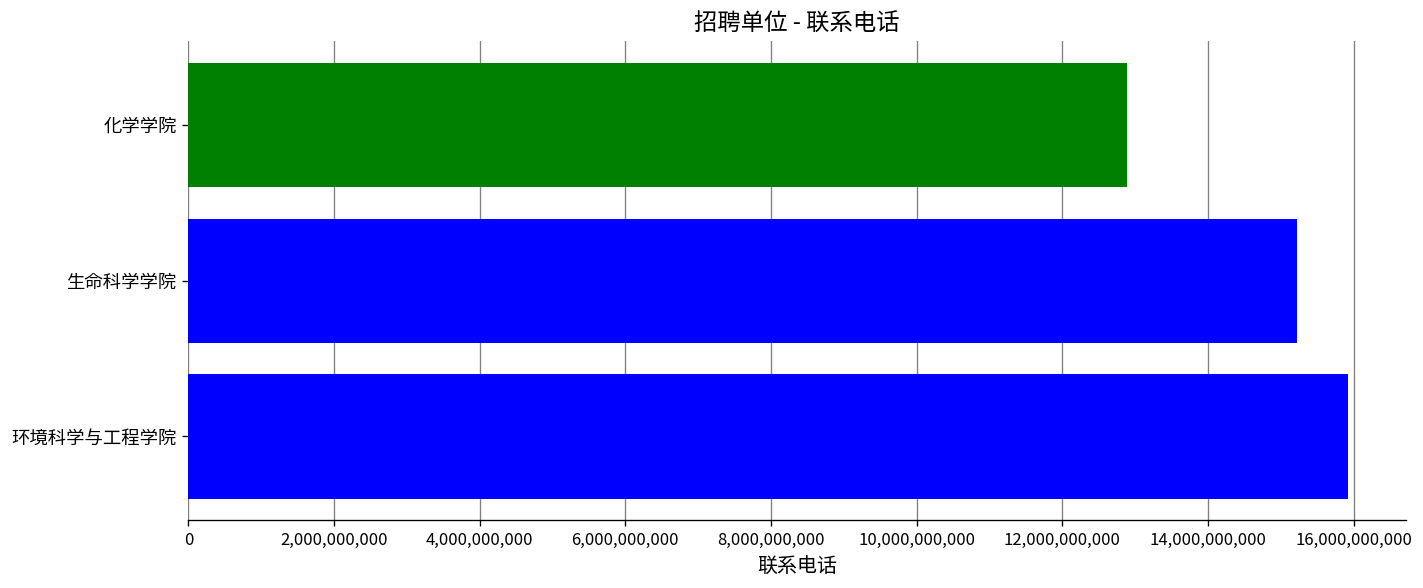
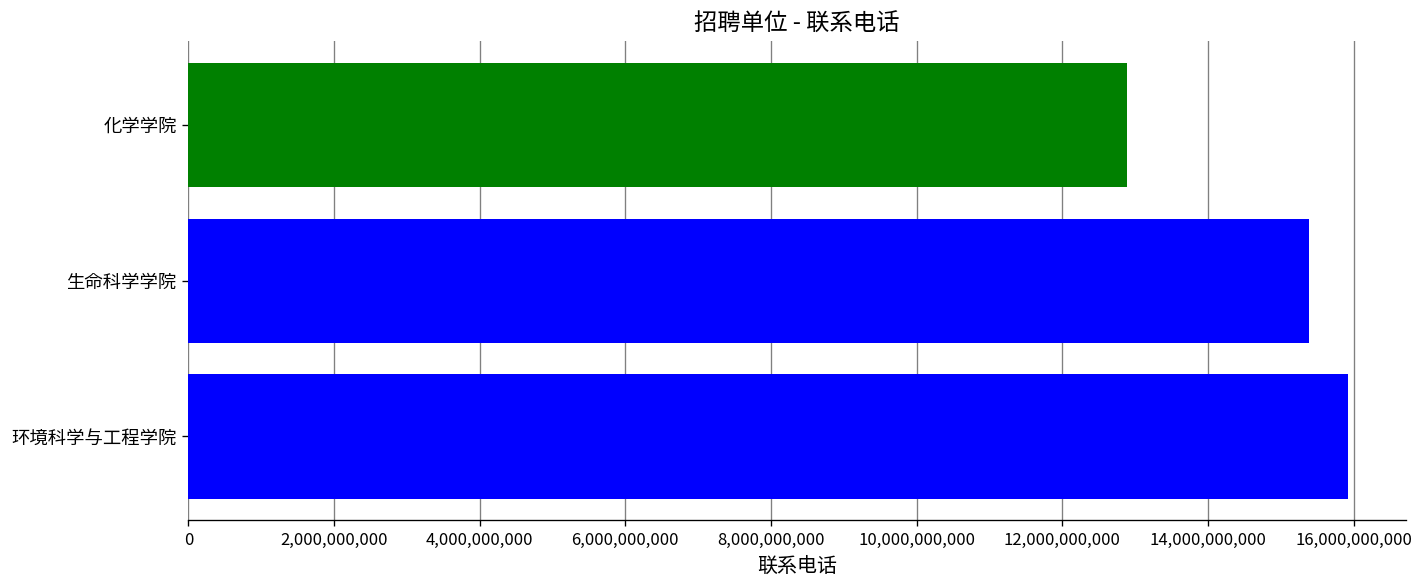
  {
    "化学学院": "12,900,000,000",
-   "生命科学学院": "15,200,000,000",
+   "生命科学学院": "15,400,000,000",
    "环境科学与工程学院": "15,900,000,000"
  }
